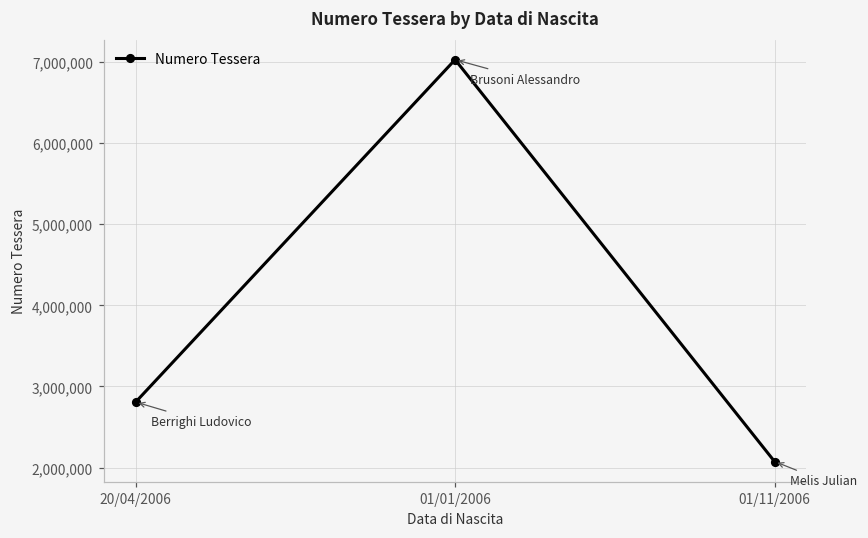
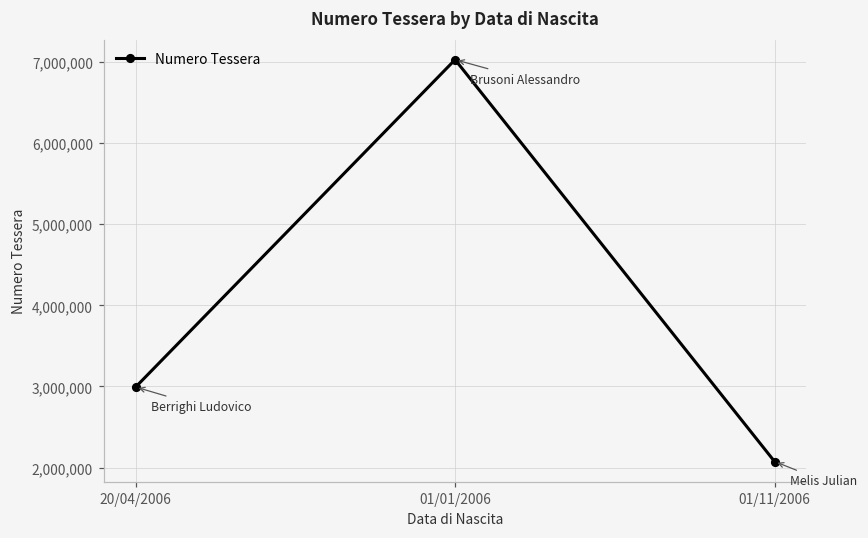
  {
-   "20/04/2006": "2,800,000",
+   "20/04/2006": "3,000,000",
    "01/01/2006": "7,000,000",
    "01/11/2006": "2,100,000"
  }
